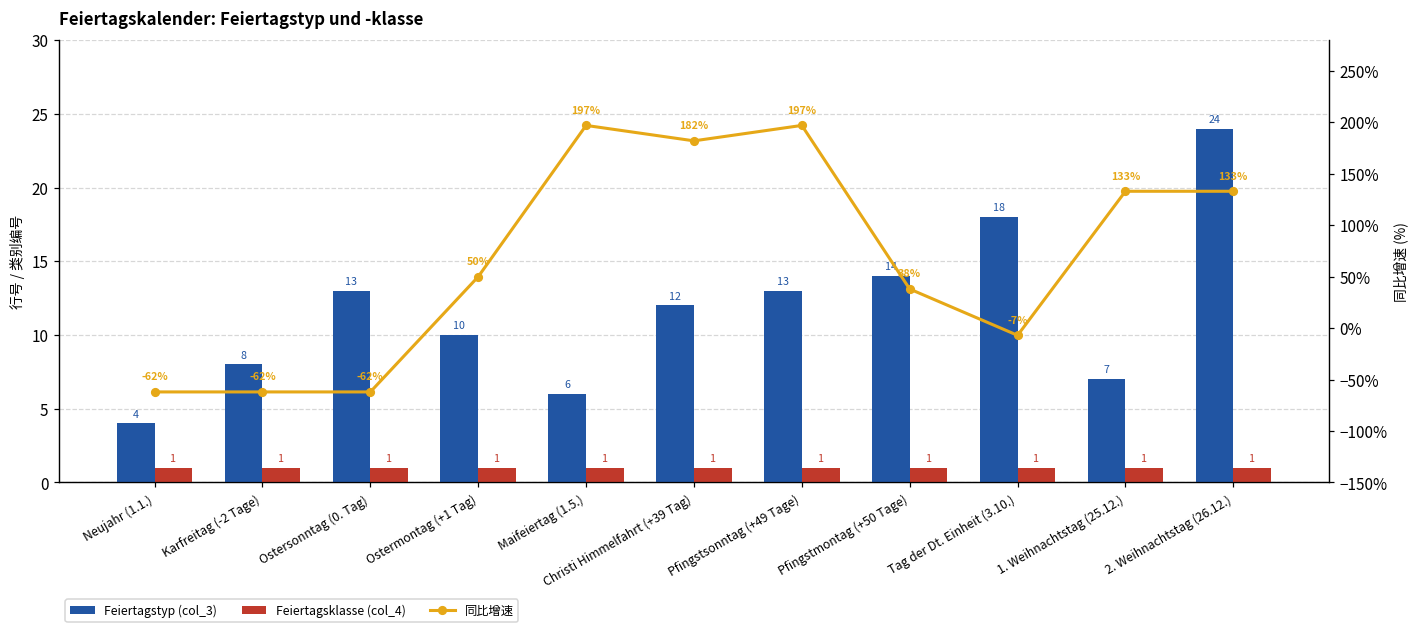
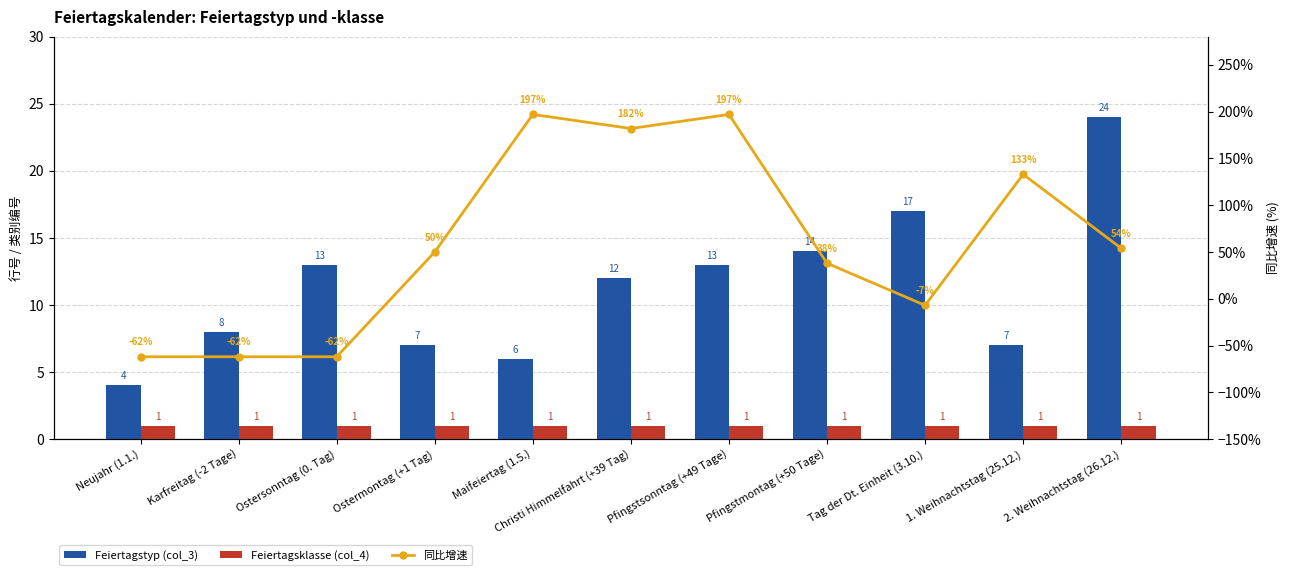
  {
    "Feiertagstyp (col_3)": {
      "Neujahr (1.1.)": "4",
      "Karfreitag (-2 Tage)": "8",
      "Ostersonntag (0. Tag)": "13",
-     "Ostermontag (+1 Tag)": "10",
+     "Ostermontag (+1 Tag)": "7",
      "Maifeiertag (1.5.)": "6",
      "Christi Himmelfahrt (+39 Tag)": "12",
      "Pfingstsonntag (+49 Tage)": "13",
      "Pfingstmontag (+50 Tage)": "14",
-     "Tag der Dt. Einheit (3.10.)": "18",
+     "Tag der Dt. Einheit (3.10.)": "17",
      "1. Weihnachtstag (25.12.)": "7",
      "2. Weihnachtstag (26.12.)": "24"
    },
    "Feiertagsklasse (col_4)": {
      "Neujahr (1.1.)": "1",
      "Karfreitag (-2 Tage)": "1",
      "Ostersonntag (0. Tag)": "1",
      "Ostermontag (+1 Tag)": "1",
      "Maifeiertag (1.5.)": "1",
      "Christi Himmelfahrt (+39 Tag)": "1",
      "Pfingstsonntag (+49 Tage)": "1",
      "Pfingstmontag (+50 Tage)": "1",
      "Tag der Dt. Einheit (3.10.)": "1",
      "1. Weihnachtstag (25.12.)": "1",
      "2. Weihnachtstag (26.12.)": "1"
    },
    "同比增速": {
      "Neujahr (1.1.)": "-62%",
      "Karfreitag (-2 Tage)": "-62%",
      "Ostersonntag (0. Tag)": "-62%",
      "Ostermontag (+1 Tag)": "50%",
      "Maifeiertag (1.5.)": "197%",
      "Christi Himmelfahrt (+39 Tag)": "182%",
      "Pfingstsonntag (+49 Tage)": "197%",
      "Pfingstmontag (+50 Tage)": "38%",
      "Tag der Dt. Einheit (3.10.)": "-7%",
      "1. Weihnachtstag (25.12.)": "133%",
-     "2. Weihnachtstag (26.12.)": "133%"
+     "2. Weihnachtstag (26.12.)": "54%"
    }
  }
